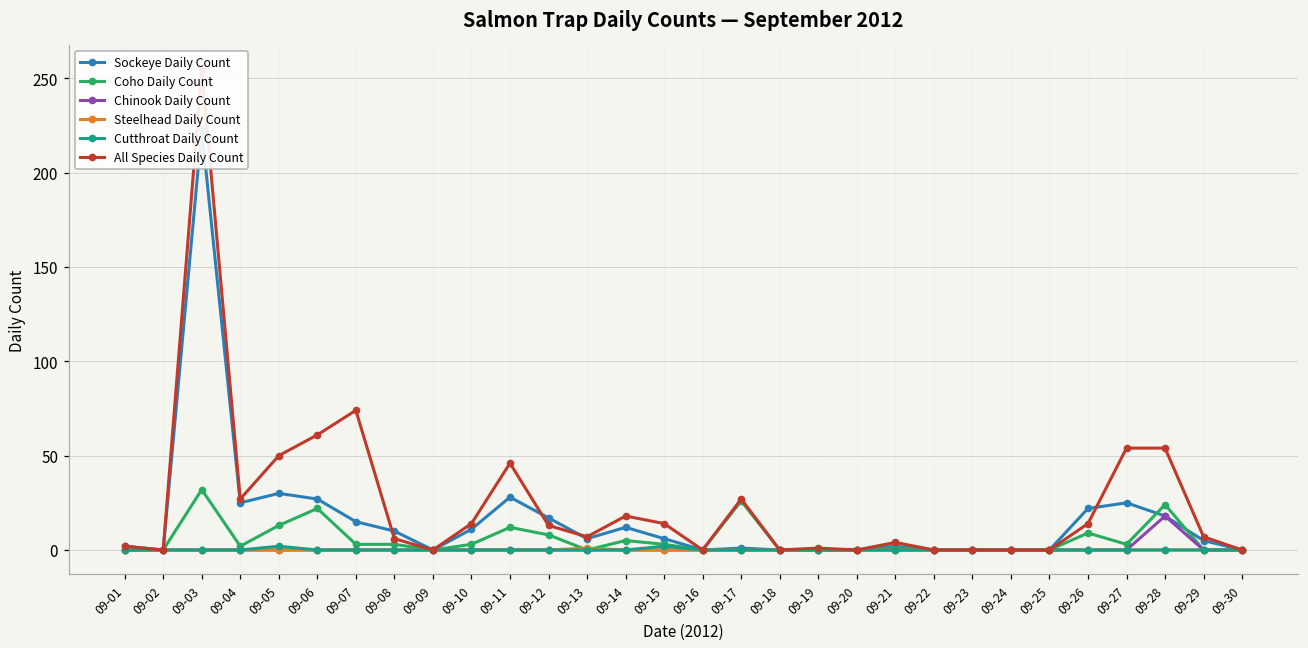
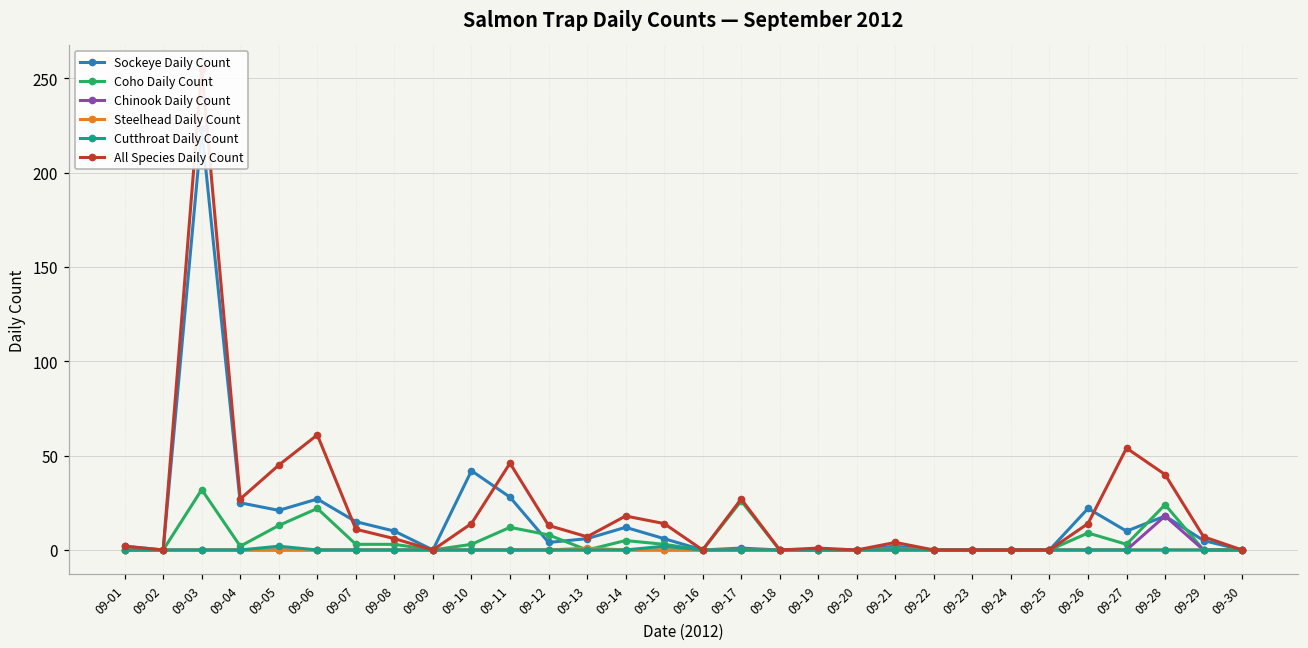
  {
    "Sockeye Daily Count": {
      "09-04": 25,
-     "09-05": 30,
+     "09-05": 21,
      "09-06": 27,
      "09-07": 15,
      "09-08": 10,
-     "09-10": 11,
+     "09-10": 42,
      "09-11": 28,
-     "09-12": 17,
+     "09-12": 4,
      "09-14": 12,
      "09-15": 6,
      "09-26": 22,
-     "09-27": 25,
+     "09-27": 10,
      "09-29": 5
    },
    "All Species Daily Count": {
      "09-04": 27,
-     "09-05": 50,
+     "09-05": 45,
      "09-06": 61,
-     "09-07": 74,
+     "09-07": 11,
      "09-08": 6,
      "09-10": 14,
      "09-11": 46,
      "09-12": 13,
      "09-14": 18,
      "09-15": 14,
      "09-21": 4,
      "09-26": 14,
      "09-27": 54,
-     "09-28": 54,
+     "09-28": 40,
      "09-29": 7
    }
  }
